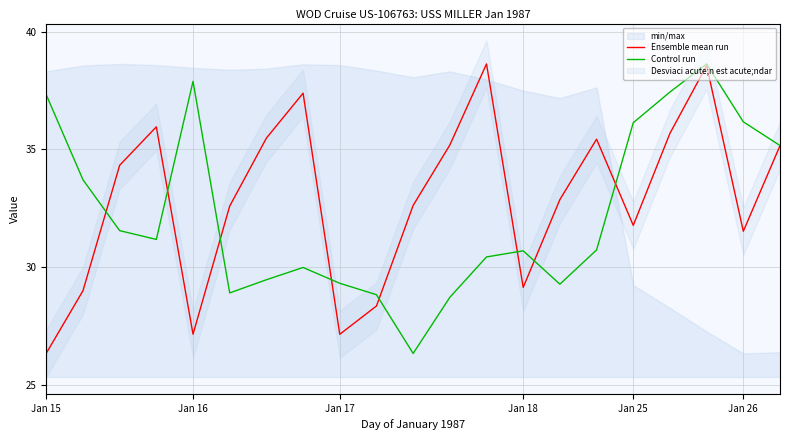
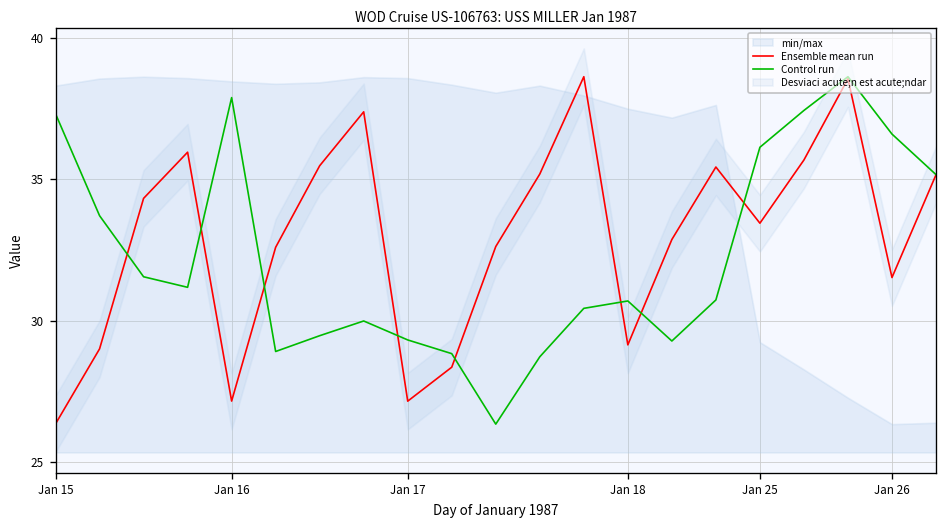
  {
    "Ensemble mean run": {
      "Jan 15": 26.3,
      "Jan 16": 27.1,
      "Jan 17": 27.1,
      "Jan 18": 29.1,
-     "Jan 25": 31.8,
+     "Jan 25": 33.4,
      "Jan 26": 31.5
    },
    "Control run": {
      "Jan 15": 37.3,
      "Jan 16": 37.9,
      "Jan 17": 29.3,
      "Jan 18": 30.7,
      "Jan 25": 36.1,
-     "Jan 26": 36.2
+     "Jan 26": 36.6
    }
  }
